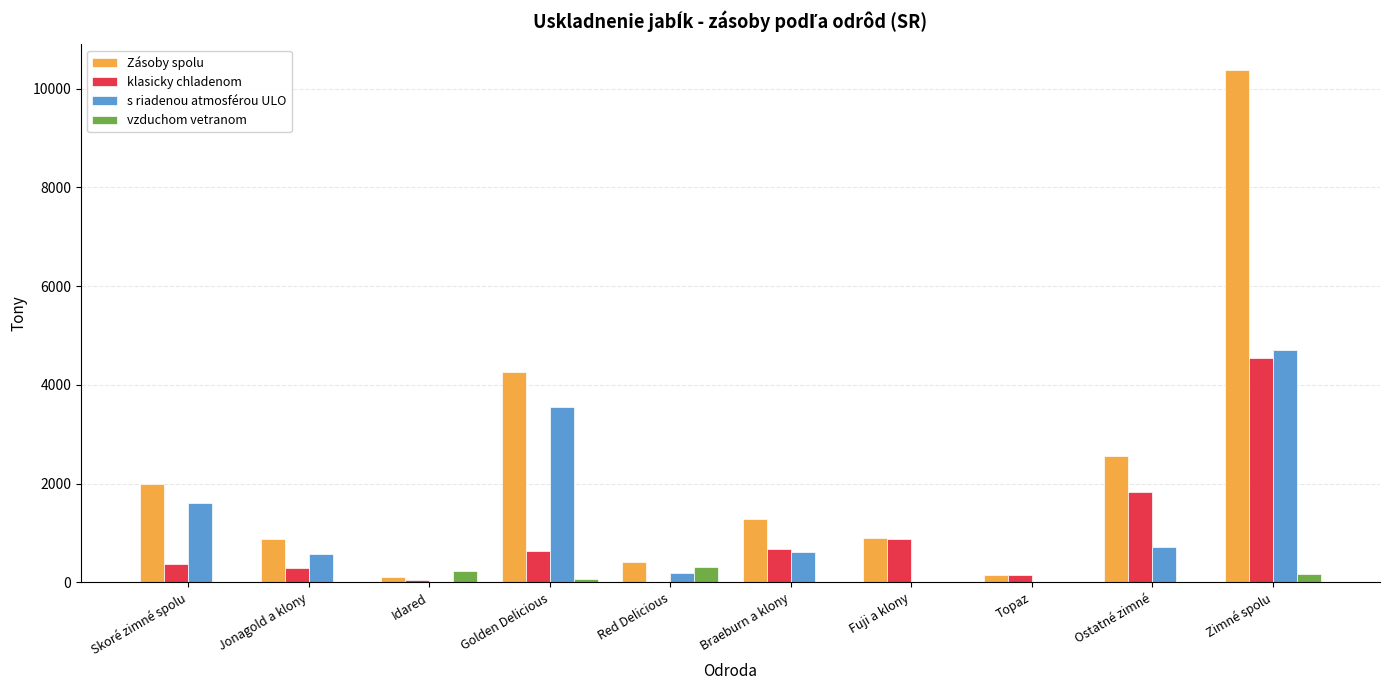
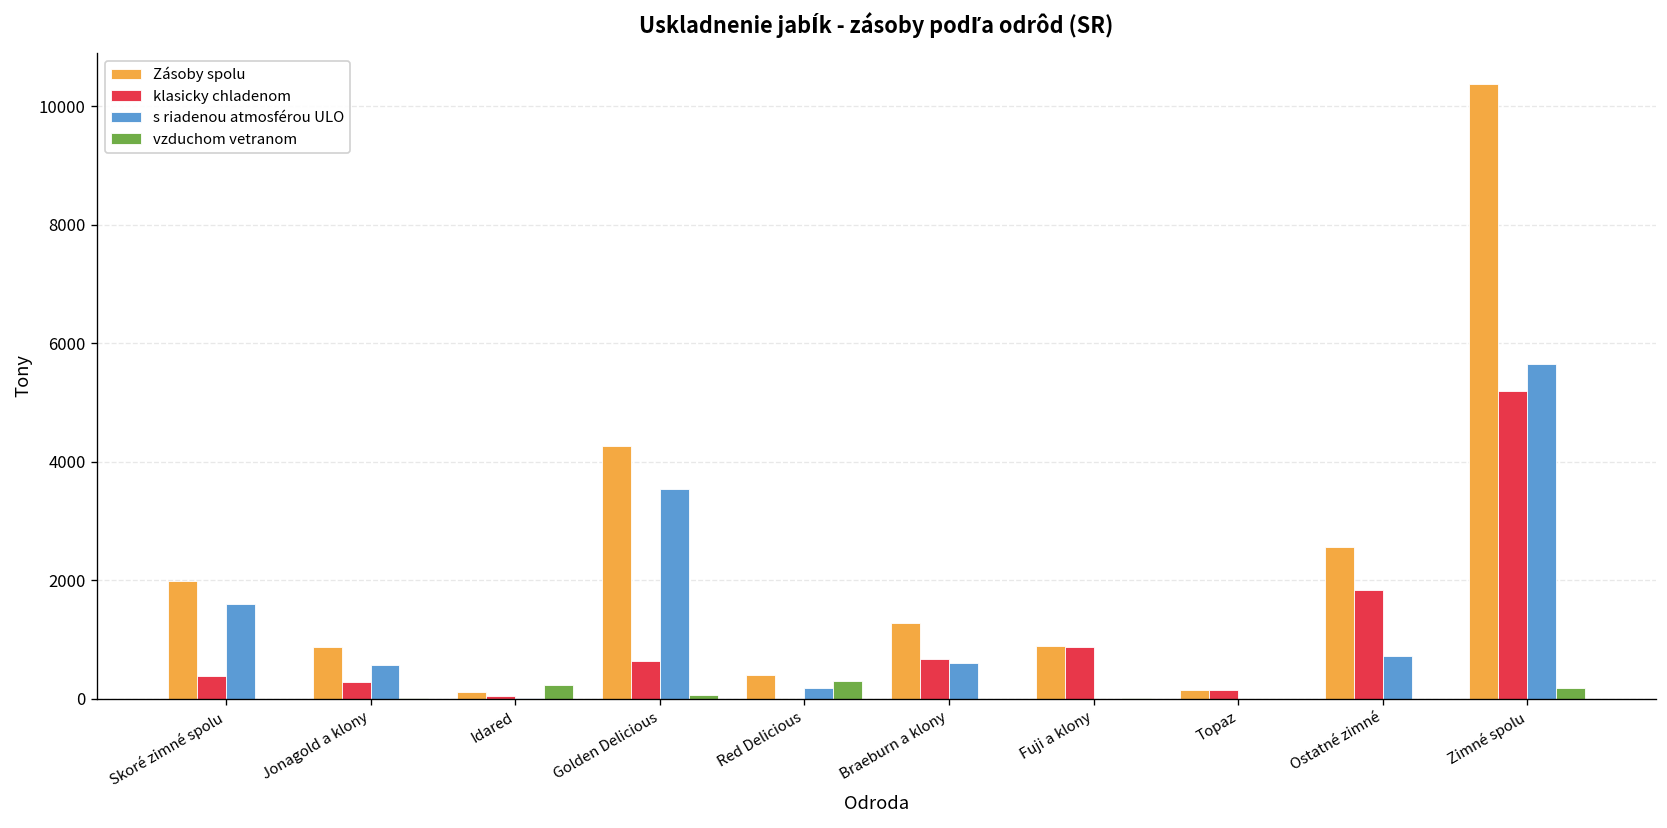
  {
    "Zásoby spolu": {
      "Skoré zimné spolu": 2000,
      "Jonagold a klony": 900,
      "Idared": 100,
      "Golden Delicious": 4300,
      "Red Delicious": 400,
      "Braeburn a klony": 1300,
      "Fuji a klony": 900,
      "Topaz": 200,
      "Ostatné zimné": 2600,
      "Zimné spolu": 10400
    },
    "klasicky chladenom": {
      "Skoré zimné spolu": 400,
      "Jonagold a klony": 300,
      "Idared": 100,
      "Golden Delicious": 600,
      "Braeburn a klony": 700,
      "Fuji a klony": 900,
      "Topaz": 100,
      "Ostatné zimné": 1800,
-     "Zimné spolu": 4500
+     "Zimné spolu": 5200
    },
    "s riadenou atmosférou ULO": {
      "Skoré zimné spolu": 1600,
      "Jonagold a klony": 600,
      "Golden Delicious": 3500,
      "Red Delicious": 200,
      "Braeburn a klony": 600,
      "Fuji a klony": 0,
      "Topaz": 0,
      "Ostatné zimné": 700,
-     "Zimné spolu": 4700
+     "Zimné spolu": 5700
    },
    "vzduchom vetranom": {
      "Idared": 200,
      "Golden Delicious": 100,
      "Red Delicious": 300,
      "Zimné spolu": 200
    }
  }
